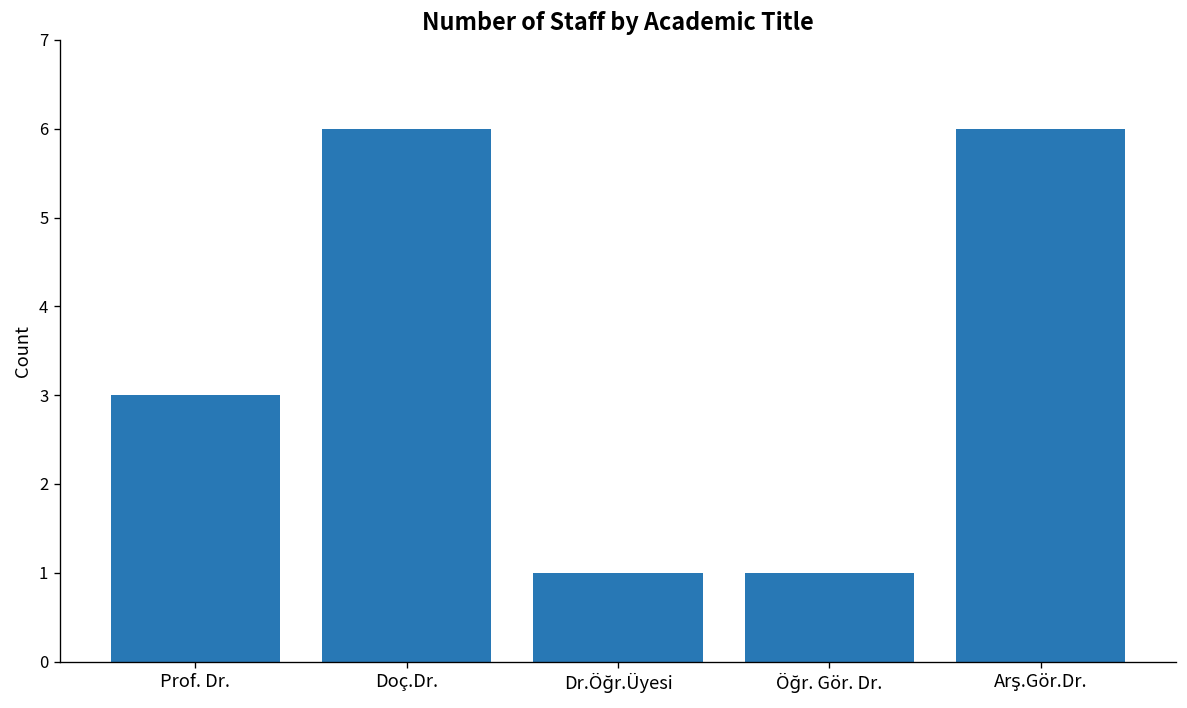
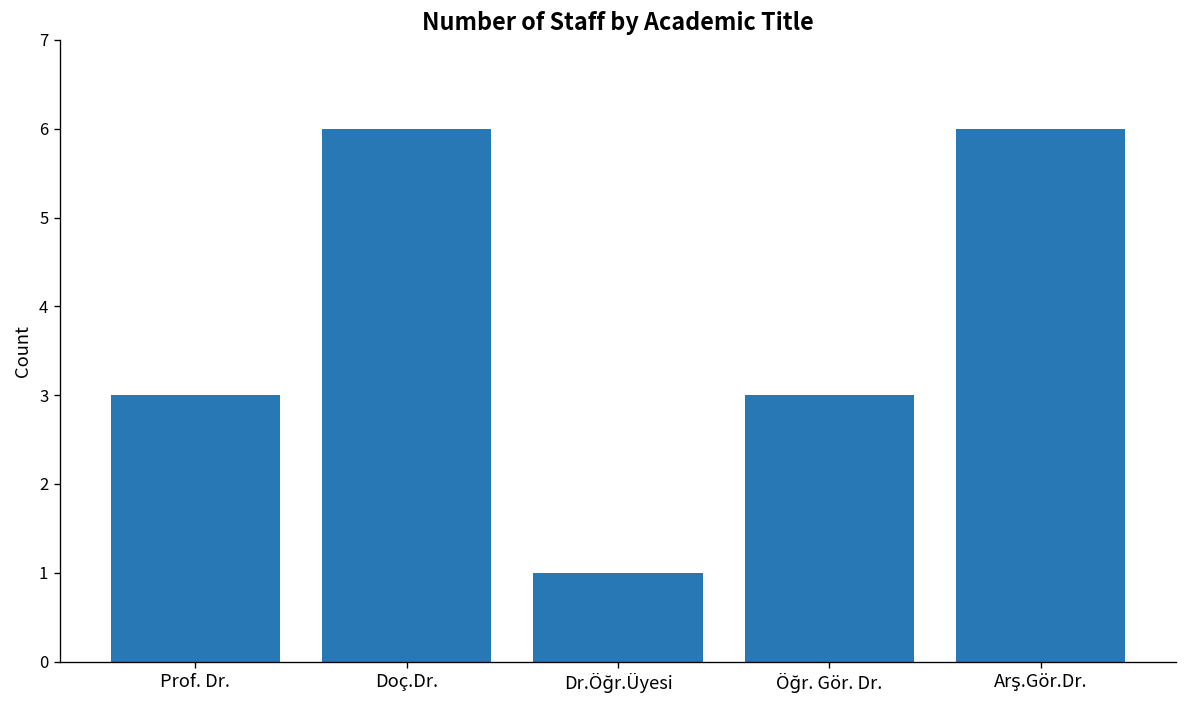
  {
    "Prof. Dr.": 3,
    "Doç.Dr.": 6,
    "Dr.Öğr.Üyesi": 1,
-   "Öğr. Gör. Dr.": 1,
+   "Öğr. Gör. Dr.": 3,
    "Arş.Gör.Dr.": 6
  }
